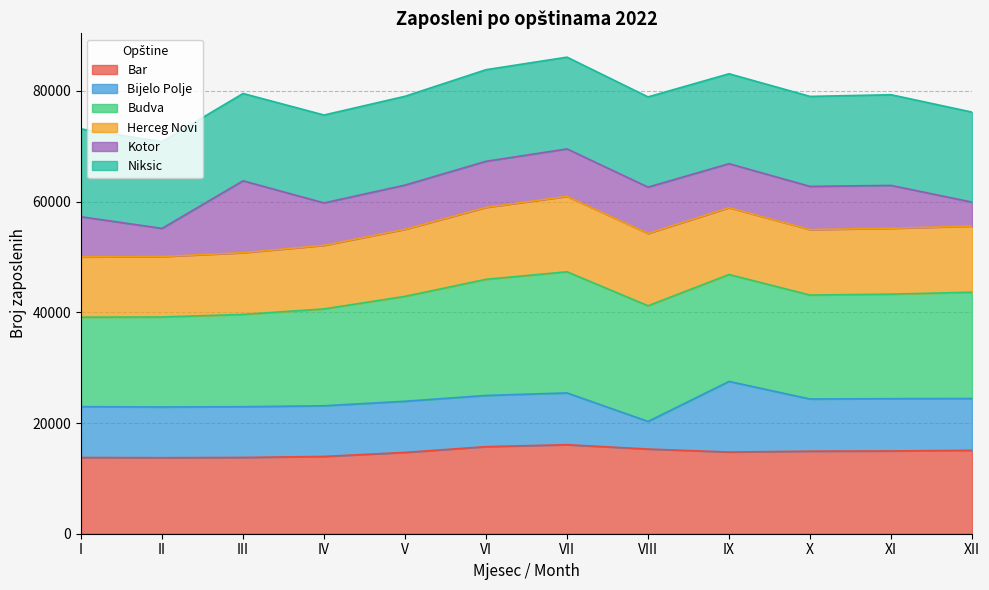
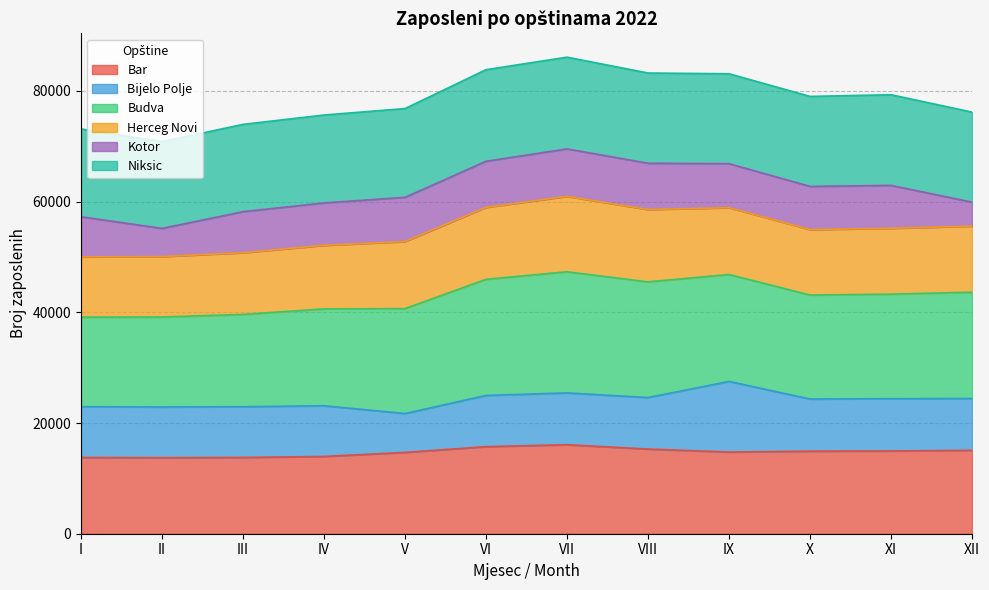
  {
    "Bar": {
      "I": 14000,
      "II": 14000,
      "III": 14000,
      "IV": 14000,
      "V": 15000,
      "VI": 16000,
      "VII": 16000,
      "VIII": 15000,
      "IX": 15000,
      "X": 15000,
      "XI": 15000,
      "XII": 15000
    },
    "Bijelo Polje": {
      "I": 9000,
      "II": 9000,
      "III": 9000,
      "IV": 9000,
-     "V": 9000,
+     "V": 7000,
      "VI": 9000,
      "VII": 9000,
-     "VIII": 5000,
+     "VIII": 9000,
      "IX": 13000,
      "X": 9000,
      "XI": 9000,
      "XII": 9000
    },
    "Herceg Novi": {
      "I": 11000,
      "II": 11000,
      "III": 11000,
      "IV": 11000,
      "V": 12000,
      "VI": 13000,
      "VII": 14000,
      "VIII": 13000,
      "IX": 12000,
      "X": 12000,
      "XI": 12000,
      "XII": 12000
    },
    "Kotor": {
      "I": 7000,
      "II": 5000,
-     "III": 13000,
+     "III": 7000,
      "IV": 8000,
      "V": 8000,
      "VI": 8000,
      "VII": 9000,
      "VIII": 8000,
      "IX": 8000,
      "X": 8000,
      "XI": 8000,
      "XII": 4000
    }
  }
